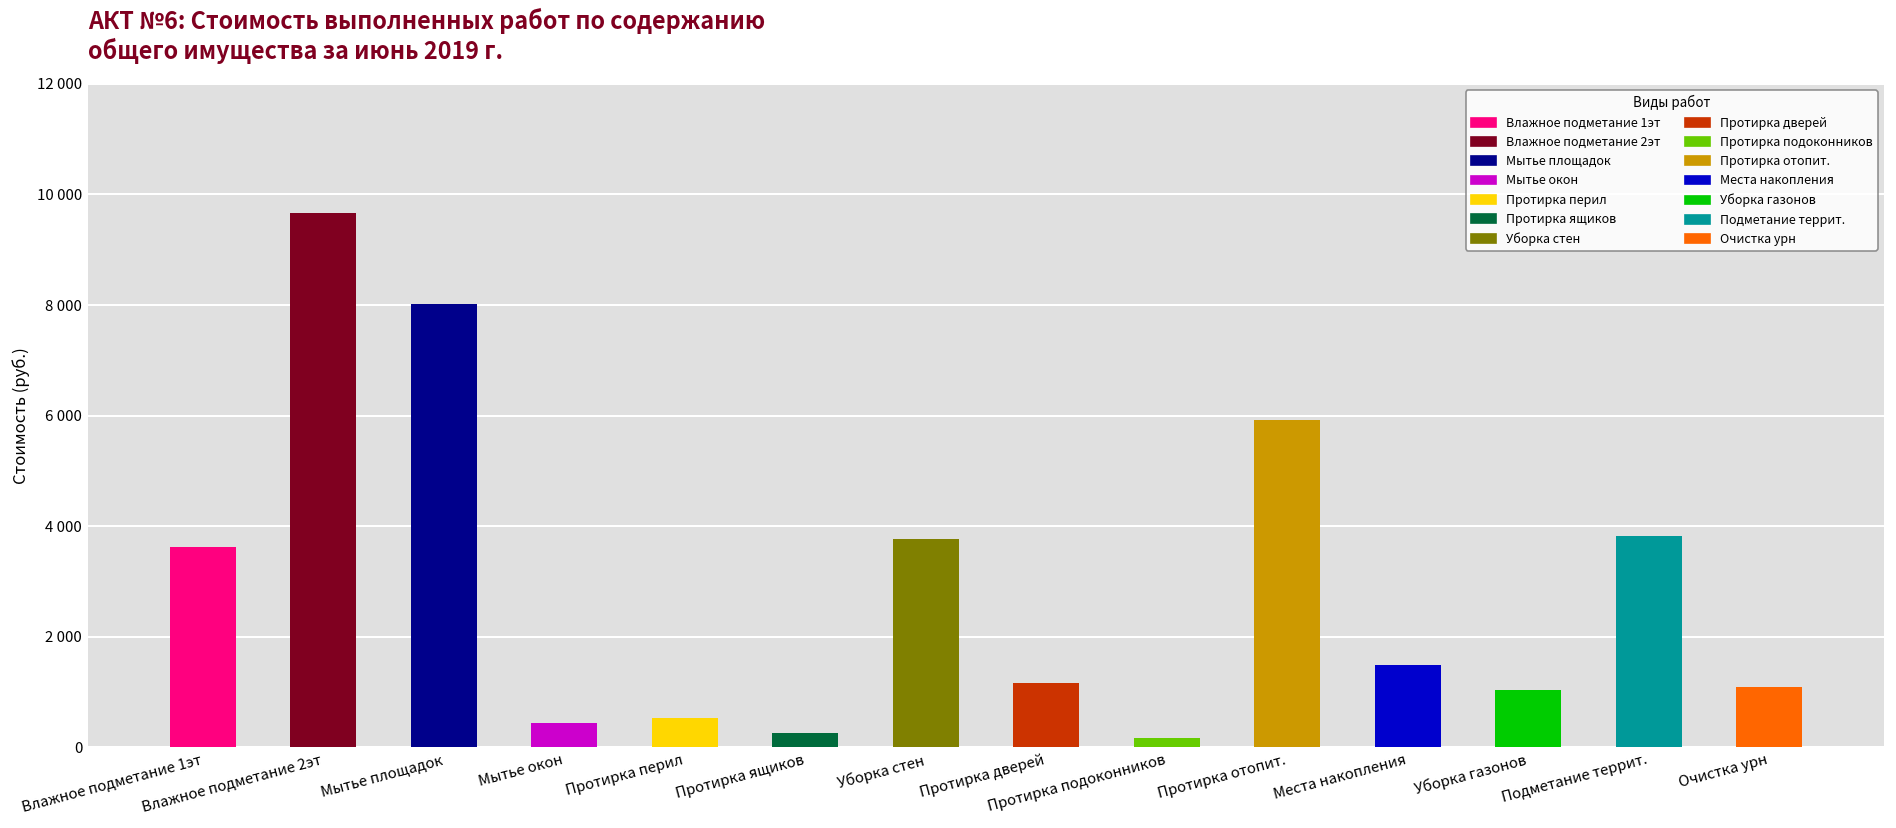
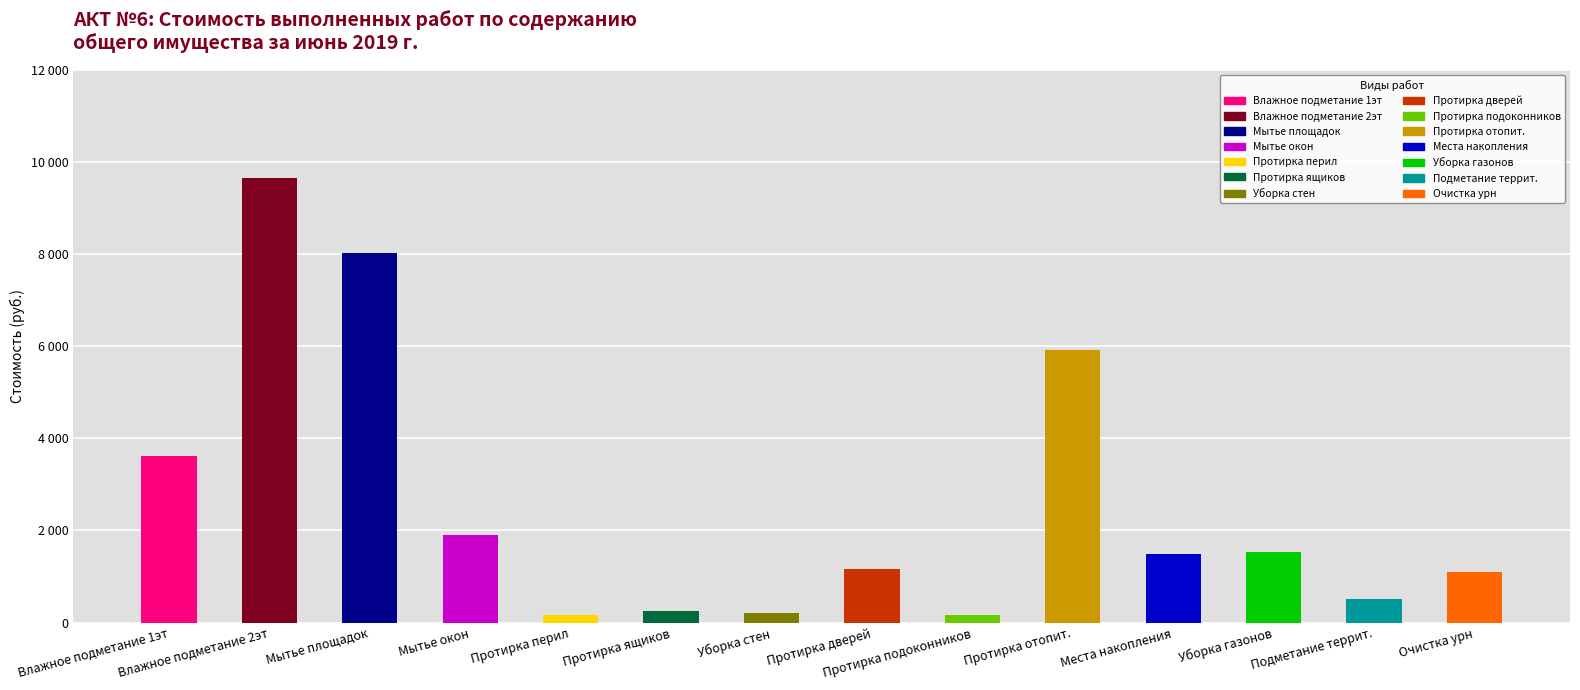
  {
    "Влажное подметание 1эт": 3600,
    "Влажное подметание 2эт": 9700,
    "Мытье площадок": 8000,
-   "Мытье окон": 400,
-   "Протирка перил": 500,
+   "Мытье окон": 1900,
+   "Протирка перил": 200,
    "Протирка ящиков": 200,
-   "Уборка стен": 3800,
+   "Уборка стен": 200,
    "Протирка дверей": 1200,
    "Протирка подоконников": 200,
    "Протирка отопит.": 5900,
    "Места накопления": 1500,
-   "Уборка газонов": 1000,
-   "Подметание террит.": 3800,
+   "Уборка газонов": 1500,
+   "Подметание террит.": 500,
    "Очистка урн": 1100
  }
